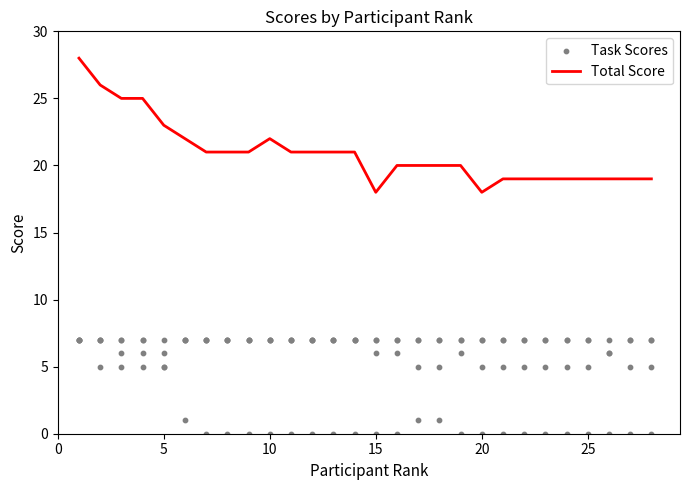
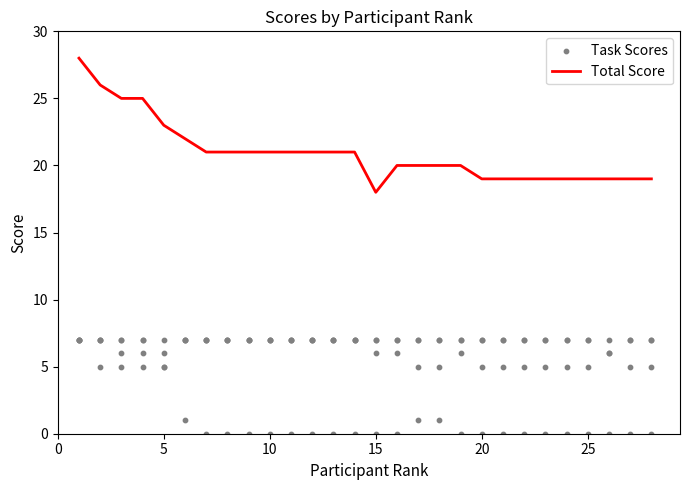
  {
    "Total Score": {
      "5": 23,
-     "10": 22,
+     "10": 21,
      "15": 18,
-     "20": 18,
+     "20": 19,
      "25": 19
    }
  }
